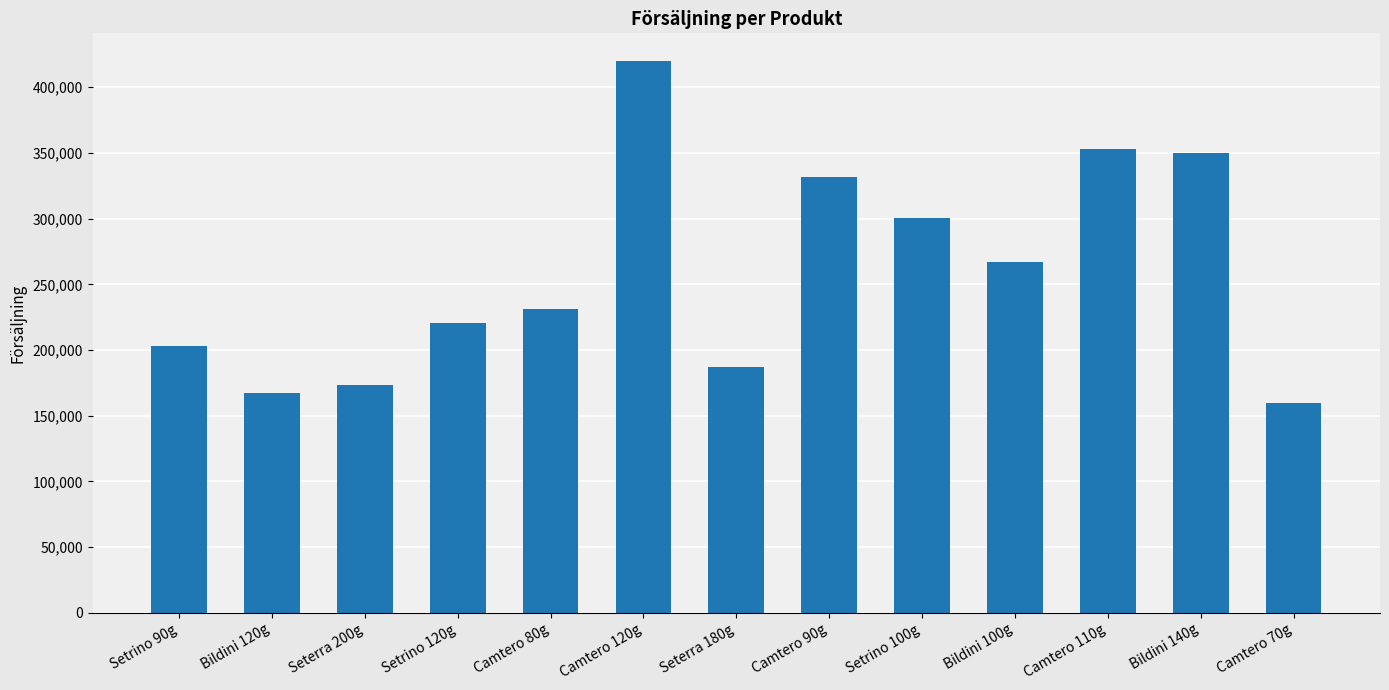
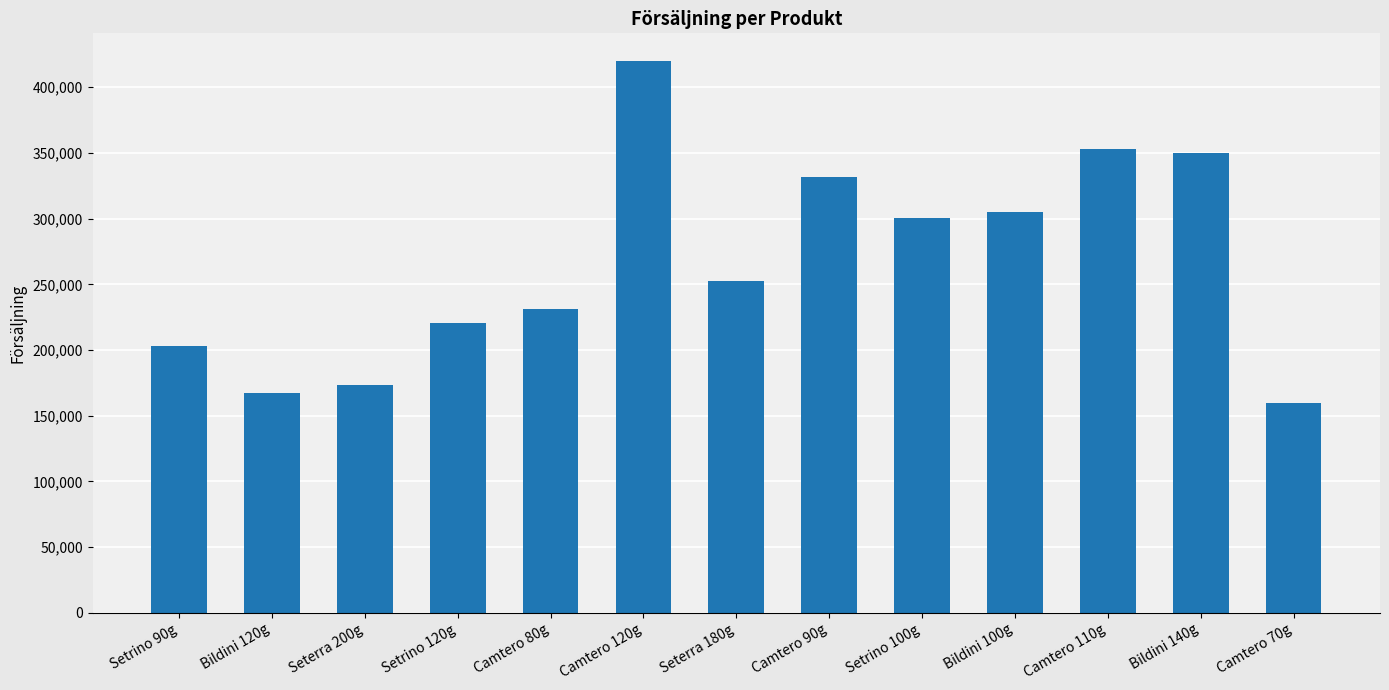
  {
    "Setrino 90g": "203,000",
    "Bildini 120g": "167,000",
    "Seterra 200g": "173,000",
    "Setrino 120g": "221,000",
    "Camtero 80g": "231,000",
    "Camtero 120g": "420,000",
-   "Seterra 180g": "187,000",
+   "Seterra 180g": "253,000",
    "Camtero 90g": "332,000",
    "Setrino 100g": "301,000",
-   "Bildini 100g": "267,000",
+   "Bildini 100g": "305,000",
    "Camtero 110g": "353,000",
    "Bildini 140g": "350,000",
    "Camtero 70g": "159,000"
  }
